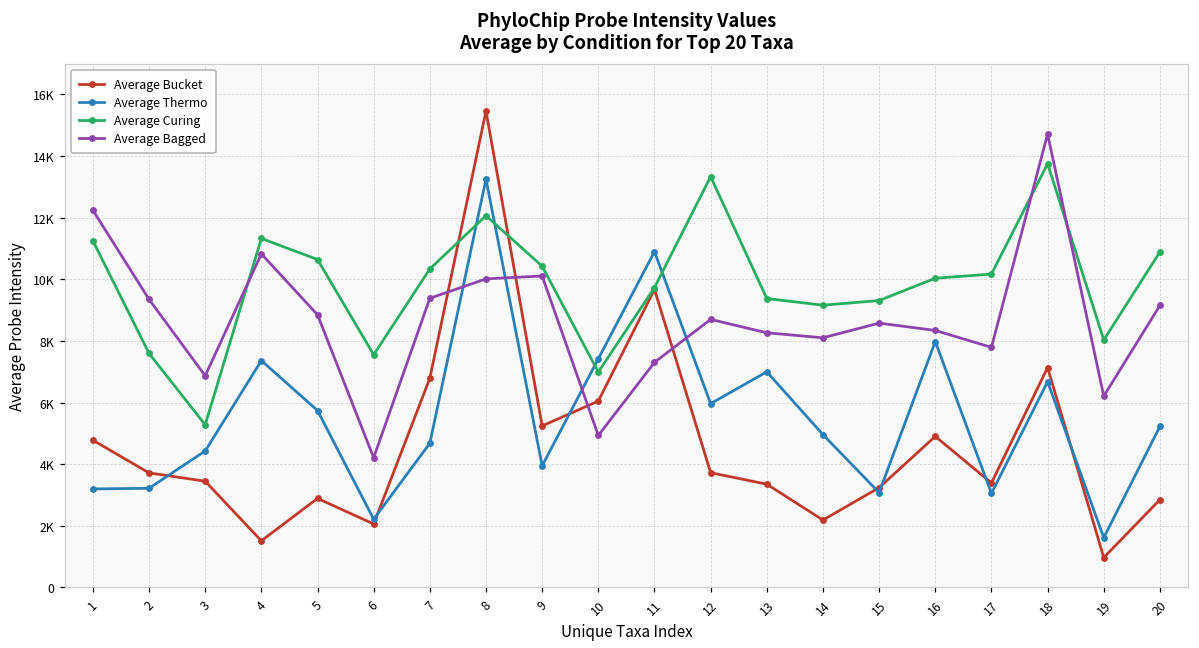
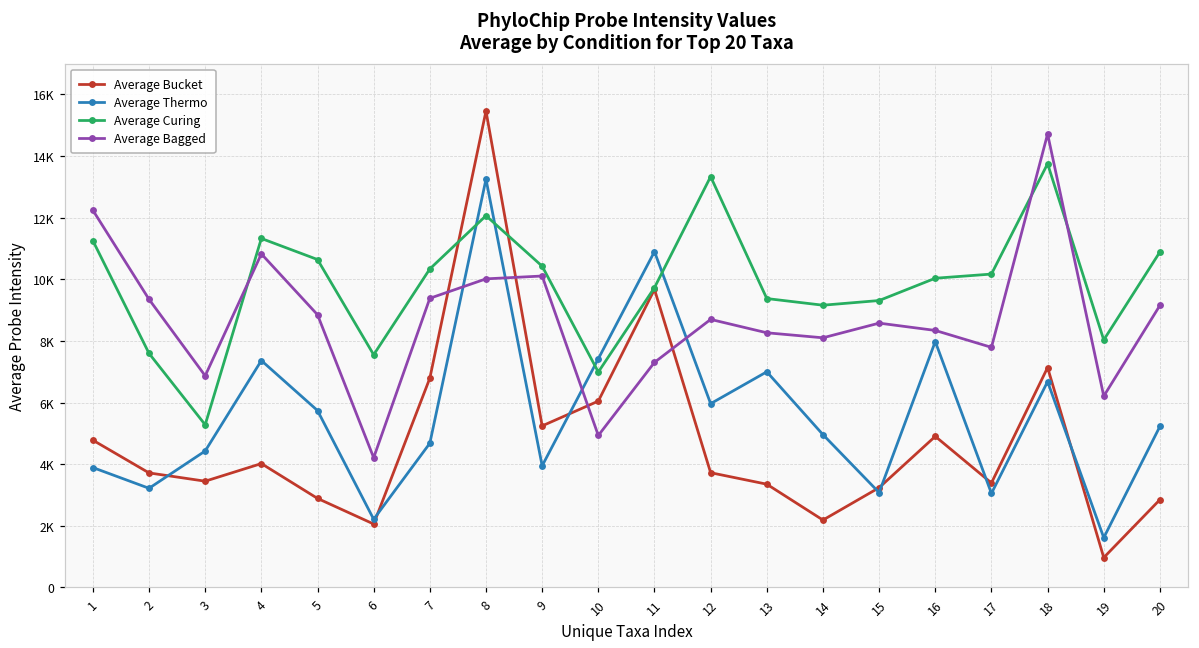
  {
    "Average Bucket": {
      "1": 4800,
      "2": 3700,
      "3": 3400,
-     "4": 1500,
+     "4": 4000,
      "5": 2900,
      "6": 2100,
      "7": 6800,
      "8": 15500,
      "9": 5200,
      "10": 6000,
      "12": 3700,
      "13": 3300,
      "14": 2200,
      "15": 3200,
      "16": 4900,
      "17": 3400,
      "18": 7100,
      "19": 1000,
      "20": 2800
    },
    "Average Thermo": {
-     "1": 3200,
+     "1": 3900,
      "2": 3200,
      "3": 4400,
      "4": 7400,
      "5": 5700,
      "6": 2200,
      "7": 4700,
      "8": 13200,
      "9": 3900,
      "10": 7400,
      "11": 10900,
      "12": 6000,
      "13": 7000,
      "14": 5000,
      "15": 3100,
      "16": 8000,
      "17": 3100,
      "18": 6700,
      "19": 1600,
      "20": 5200
    },
    "Average Curing": {
      "1": 11300,
      "2": 7600,
      "3": 5300,
      "4": 11300,
      "5": 10600,
      "6": 7600,
      "7": 10300,
      "8": 12100,
      "9": 10400,
      "10": 7000,
      "12": 13300,
      "13": 9400,
      "14": 9200,
      "15": 9300,
      "16": 10000,
      "17": 10200,
      "18": 13700,
      "19": 8000,
      "20": 10900
    },
    "Average Bagged": {
      "1": 12200,
      "2": 9300,
      "3": 6900,
      "4": 10800,
      "5": 8800,
      "6": 4200,
      "7": 9400,
      "8": 10000,
      "9": 10100,
      "10": 4900,
      "11": 7300,
      "12": 8700,
      "13": 8300,
      "14": 8100,
      "15": 8600,
      "16": 8300,
      "17": 7800,
      "18": 14700,
      "19": 6200,
      "20": 9200
    }
  }
